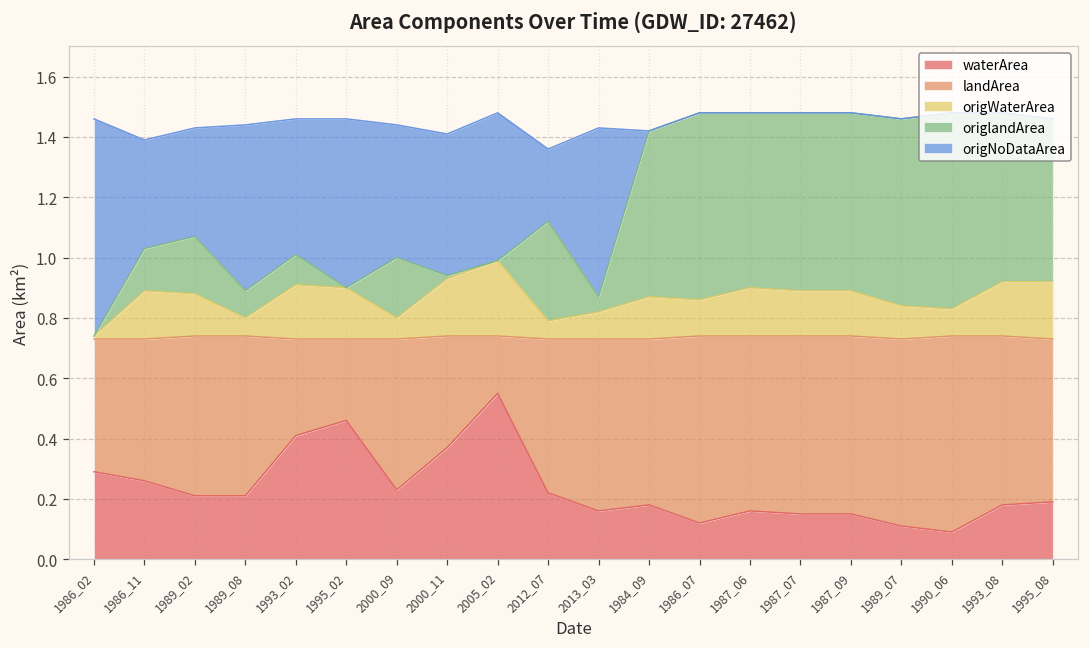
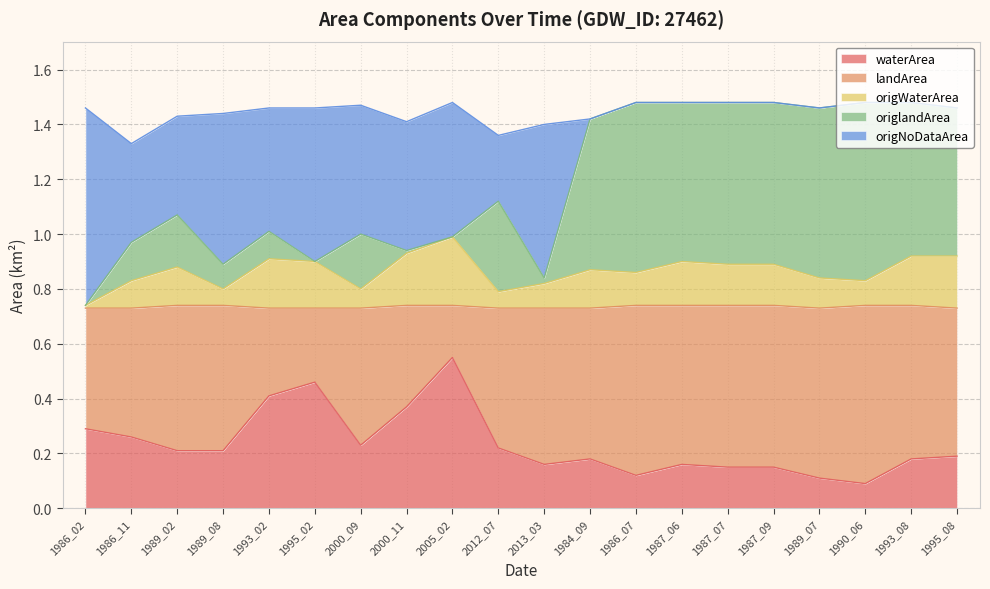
  {
    "origWaterArea": {
-     "1986_11": 0.16,
+     "1986_11": 0.10,
      "1989_02": 0.14,
      "1989_08": 0.06,
      "1993_02": 0.18,
      "2000_09": 0.07,
      "2000_11": 0.19,
      "2012_07": 0.06,
      "2013_03": 0.09,
      "1984_09": 0.14,
      "1986_07": 0.12,
      "1987_06": 0.16,
      "1987_07": 0.15,
      "1987_09": 0.15,
      "1989_07": 0.11,
      "1990_06": 0.09,
      "1993_08": 0.18,
      "1995_08": 0.19
    },
    "origlandArea": {
      "1986_11": 0.14,
      "1989_02": 0.19,
      "1989_08": 0.09,
      "1993_02": 0.10,
      "2000_09": 0.20,
      "2000_11": 0.01,
      "2012_07": 0.33,
-     "2013_03": 0.05
+     "2013_03": 0.02
    },
    "origNoDataArea": {
      "1986_02": 0.72,
      "1986_11": 0.36,
      "1989_02": 0.36,
      "1989_08": 0.55,
      "1993_02": 0.45,
      "1995_02": 0.56,
-     "2000_09": 0.44,
+     "2000_09": 0.47,
      "2000_11": 0.47,
      "2005_02": 0.49,
      "2012_07": 0.24,
      "2013_03": 0.56
    }
  }
